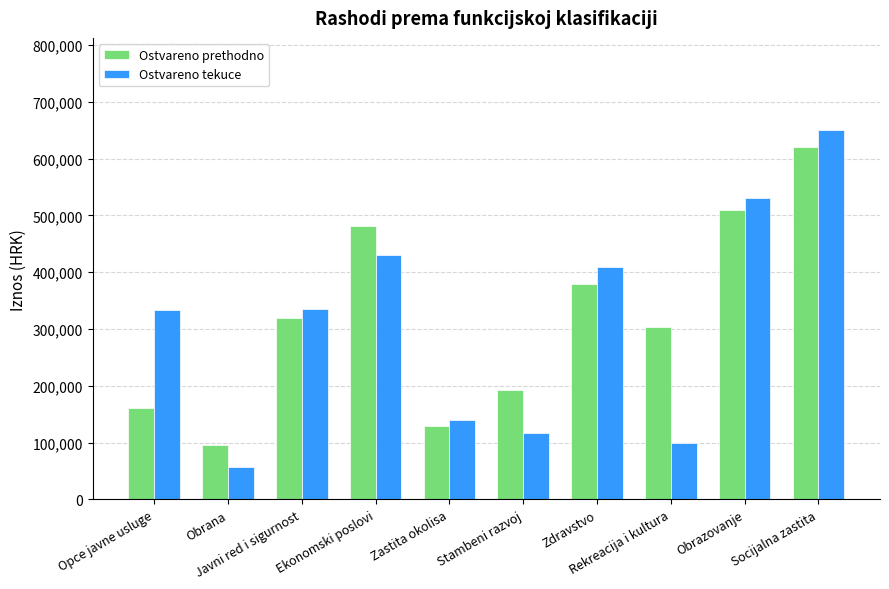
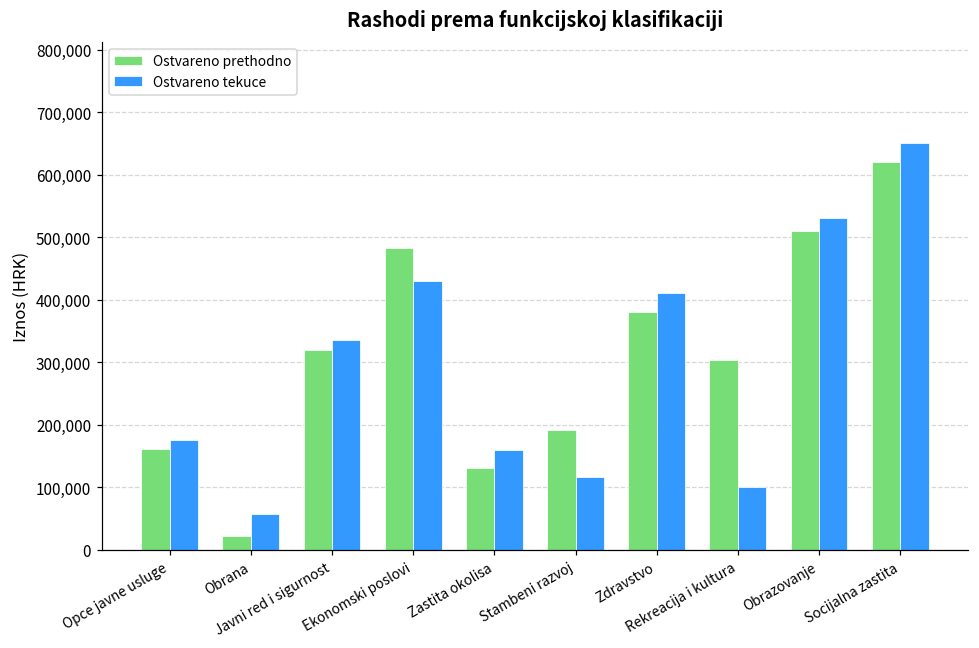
  {
    "Ostvareno prethodno": {
      "Opce javne usluge": "160,000",
-     "Obrana": "100,000",
+     "Obrana": "20,000",
      "Javni red i sigurnost": "320,000",
      "Ekonomski poslovi": "480,000",
      "Zastita okolisa": "130,000",
      "Stambeni razvoj": "190,000",
      "Zdravstvo": "380,000",
      "Rekreacija i kultura": "300,000",
      "Obrazovanje": "510,000",
      "Socijalna zastita": "620,000"
    },
    "Ostvareno tekuce": {
-     "Opce javne usluge": "330,000",
+     "Opce javne usluge": "180,000",
      "Obrana": "60,000",
      "Javni red i sigurnost": "340,000",
      "Ekonomski poslovi": "430,000",
-     "Zastita okolisa": "140,000",
+     "Zastita okolisa": "160,000",
      "Stambeni razvoj": "120,000",
      "Zdravstvo": "410,000",
      "Rekreacija i kultura": "100,000",
      "Obrazovanje": "530,000",
      "Socijalna zastita": "650,000"
    }
  }
